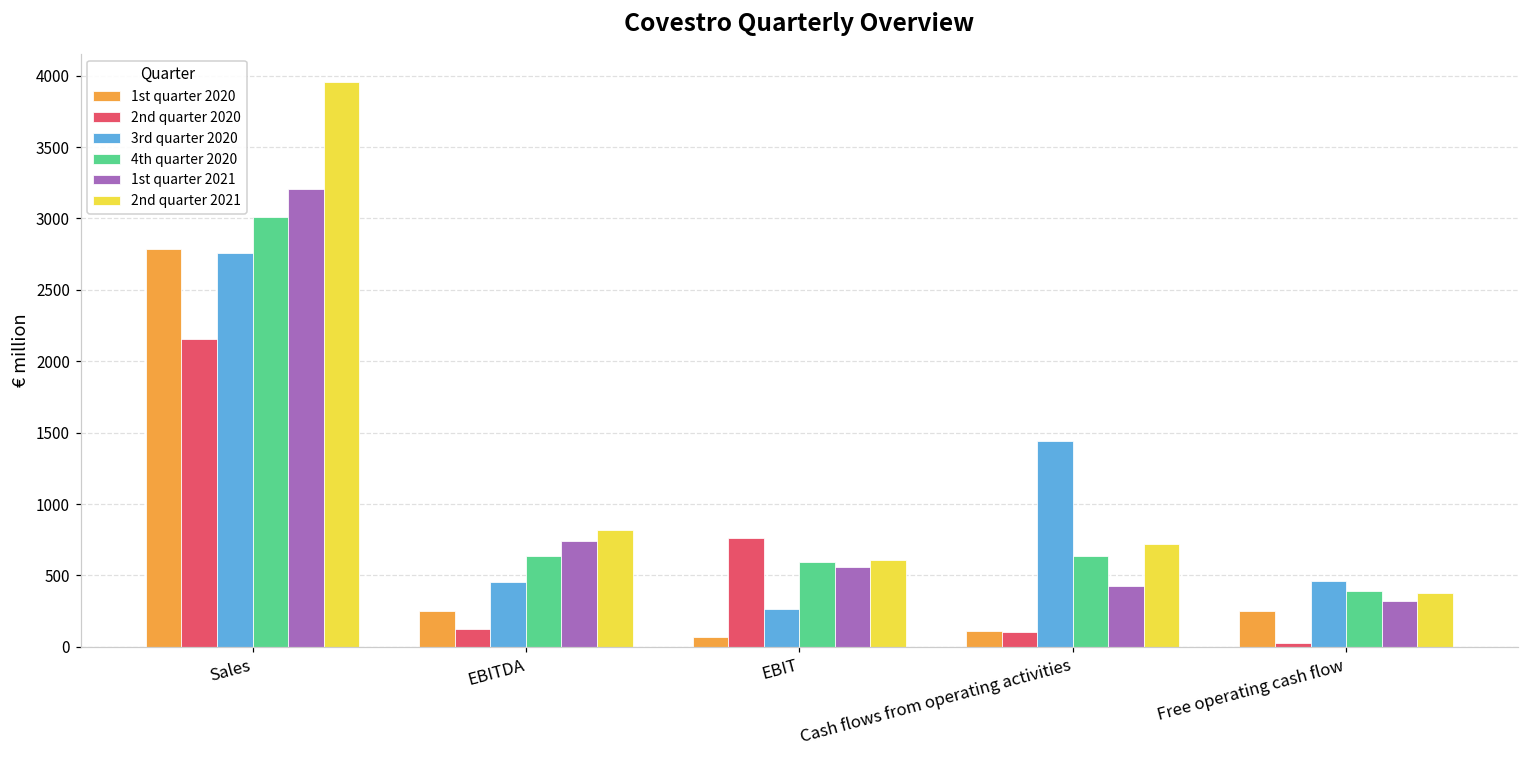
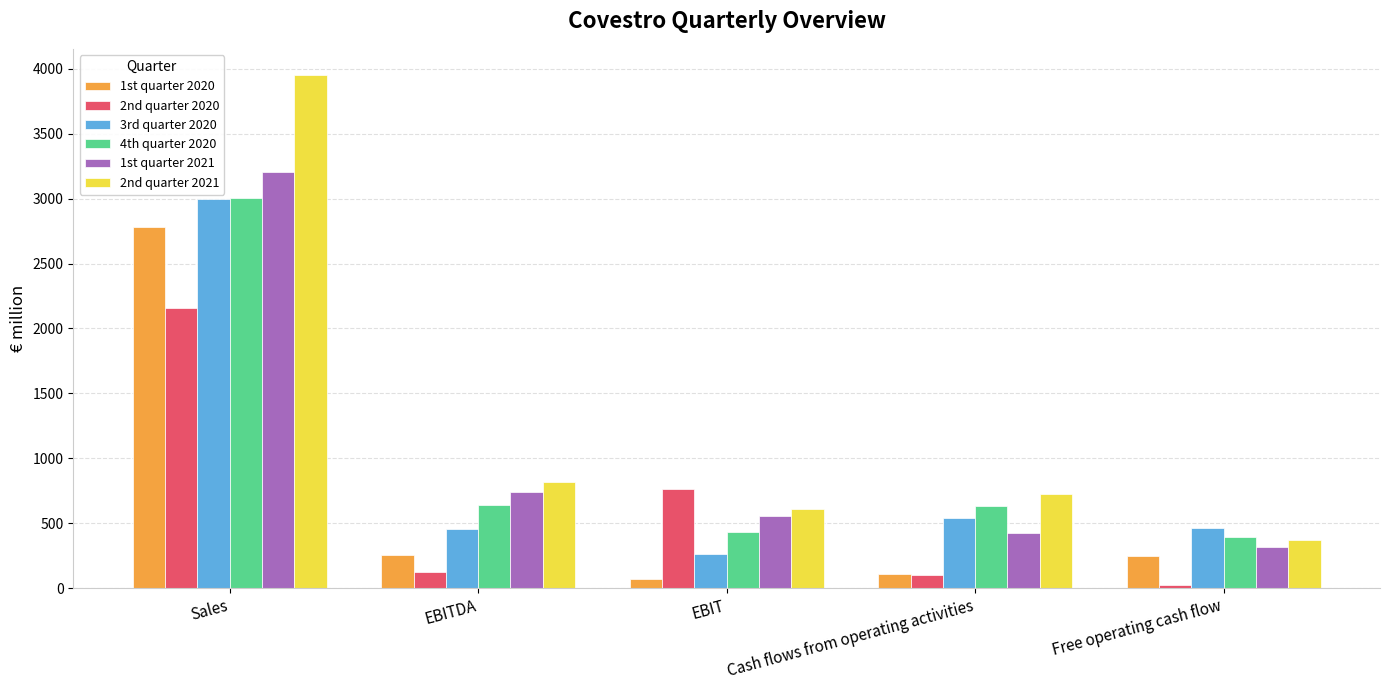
  {
    "1st quarter 2020": {
      "Sales": 2780,
      "EBITDA": 250,
      "EBIT": 70,
      "Cash flows from operating activities": 110,
      "Free operating cash flow": 250
    },
    "2nd quarter 2020": {
      "Sales": 2160,
      "EBITDA": 130,
      "EBIT": 770,
      "Cash flows from operating activities": 100,
      "Free operating cash flow": 20
    },
    "3rd quarter 2020": {
-     "Sales": 2760,
+     "Sales": 3000,
      "EBITDA": 460,
      "EBIT": 270,
-     "Cash flows from operating activities": 1440,
+     "Cash flows from operating activities": 540,
      "Free operating cash flow": 460
    },
    "4th quarter 2020": {
      "Sales": 3010,
      "EBITDA": 640,
-     "EBIT": 600,
+     "EBIT": 430,
      "Cash flows from operating activities": 640,
      "Free operating cash flow": 390
    },
    "1st quarter 2021": {
      "Sales": 3200,
      "EBITDA": 740,
      "EBIT": 560,
      "Cash flows from operating activities": 430,
      "Free operating cash flow": 320
    },
    "2nd quarter 2021": {
      "Sales": 3960,
      "EBITDA": 820,
      "EBIT": 610,
      "Cash flows from operating activities": 720,
      "Free operating cash flow": 370
    }
  }
